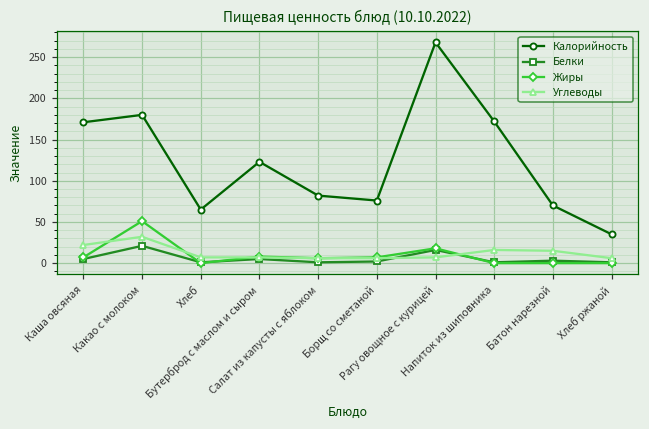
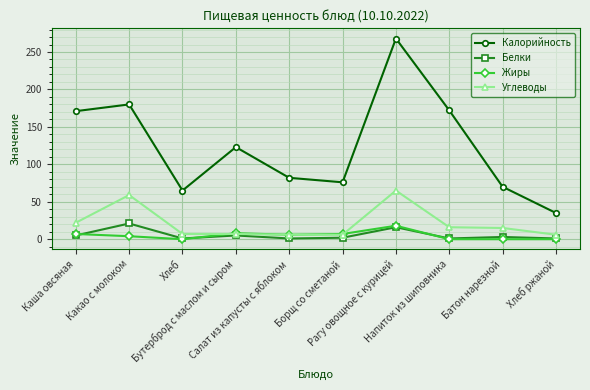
  {
    "Калорийность": {
      "Каша овсяная": 170,
      "Какао с молоком": 180,
      "Хлеб": 70,
      "Бутерброд с маслом и сыром": 120,
      "Салат из капусты с яблоком": 80,
      "Борщ со сметаной": 80,
      "Рагу овощное с курицей": 270,
      "Напиток из шиповника": 170,
      "Батон нарезной": 70,
      "Хлеб ржаной": 40
    },
    "Белки": {
      "Какао с молоком": 20,
      "Салат из капусты с яблоком": 0,
      "Борщ со сметаной": 0
    },
    "Жиры": {
-     "Какао с молоком": 50
+     "Какао с молоком": 0
    },
    "Углеводы": {
      "Каша овсяная": 20,
-     "Какао с молоком": 30,
+     "Какао с молоком": 60,
      "Хлеб": 10,
-     "Рагу овощное с курицей": 10,
+     "Рагу овощное с курицей": 70,
      "Напиток из шиповника": 20,
      "Батон нарезной": 20,
      "Хлеб ржаной": 10
    }
  }
